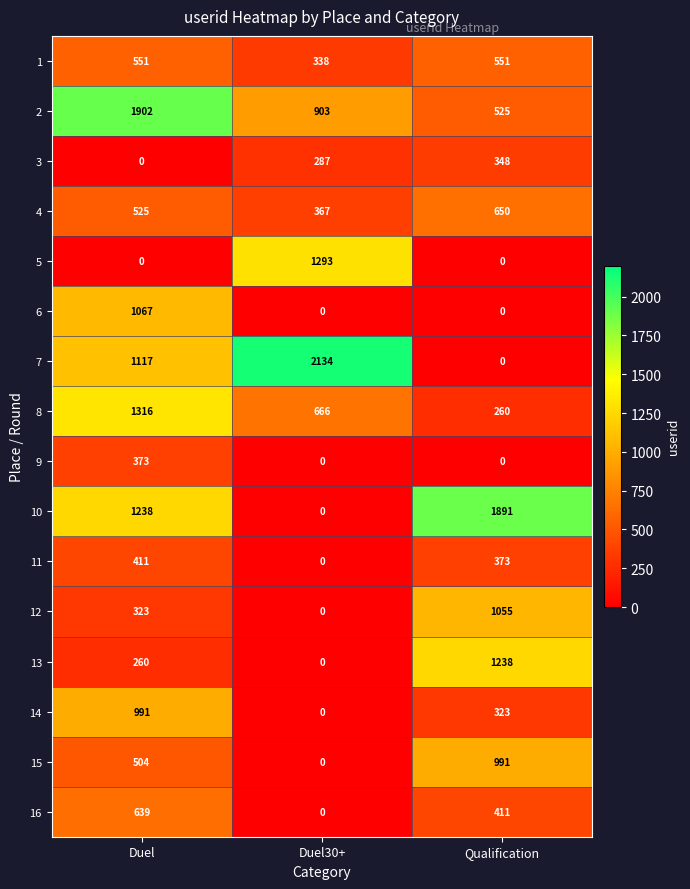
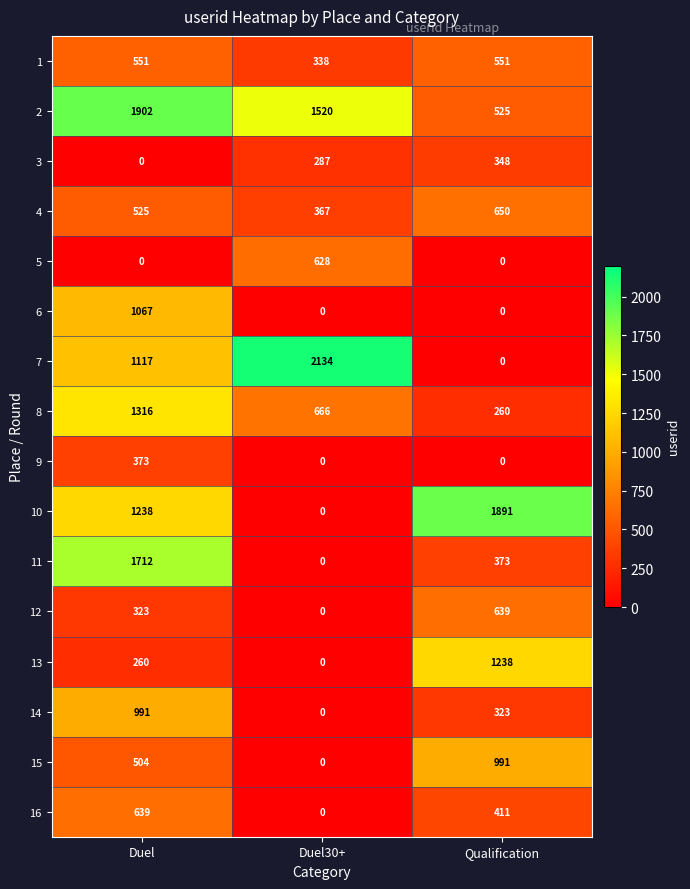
  {
    "1": {
      "Duel": 551,
      "Duel30+": 338,
      "Qualification": 551
    },
    "2": {
      "Duel": 1902,
-     "Duel30+": 903,
+     "Duel30+": 1520,
      "Qualification": 525
    },
    "3": {
      "Duel": 0,
      "Duel30+": 287,
      "Qualification": 348
    },
    "4": {
      "Duel": 525,
      "Duel30+": 367,
      "Qualification": 650
    },
    "5": {
      "Duel": 0,
-     "Duel30+": 1293,
+     "Duel30+": 628,
      "Qualification": 0
    },
    "6": {
      "Duel": 1067,
      "Duel30+": 0,
      "Qualification": 0
    },
    "7": {
      "Duel": 1117,
      "Duel30+": 2134,
      "Qualification": 0
    },
    "8": {
      "Duel": 1316,
      "Duel30+": 666,
      "Qualification": 260
    },
    "9": {
      "Duel": 373,
      "Duel30+": 0,
      "Qualification": 0
    },
    "10": {
      "Duel": 1238,
      "Duel30+": 0,
      "Qualification": 1891
    },
    "11": {
-     "Duel": 411,
+     "Duel": 1712,
      "Duel30+": 0,
      "Qualification": 373
    },
    "12": {
      "Duel": 323,
      "Duel30+": 0,
-     "Qualification": 1055
+     "Qualification": 639
    },
    "13": {
      "Duel": 260,
      "Duel30+": 0,
      "Qualification": 1238
    },
    "14": {
      "Duel": 991,
      "Duel30+": 0,
      "Qualification": 323
    },
    "15": {
      "Duel": 504,
      "Duel30+": 0,
      "Qualification": 991
    },
    "16": {
      "Duel": 639,
      "Duel30+": 0,
      "Qualification": 411
    }
  }
